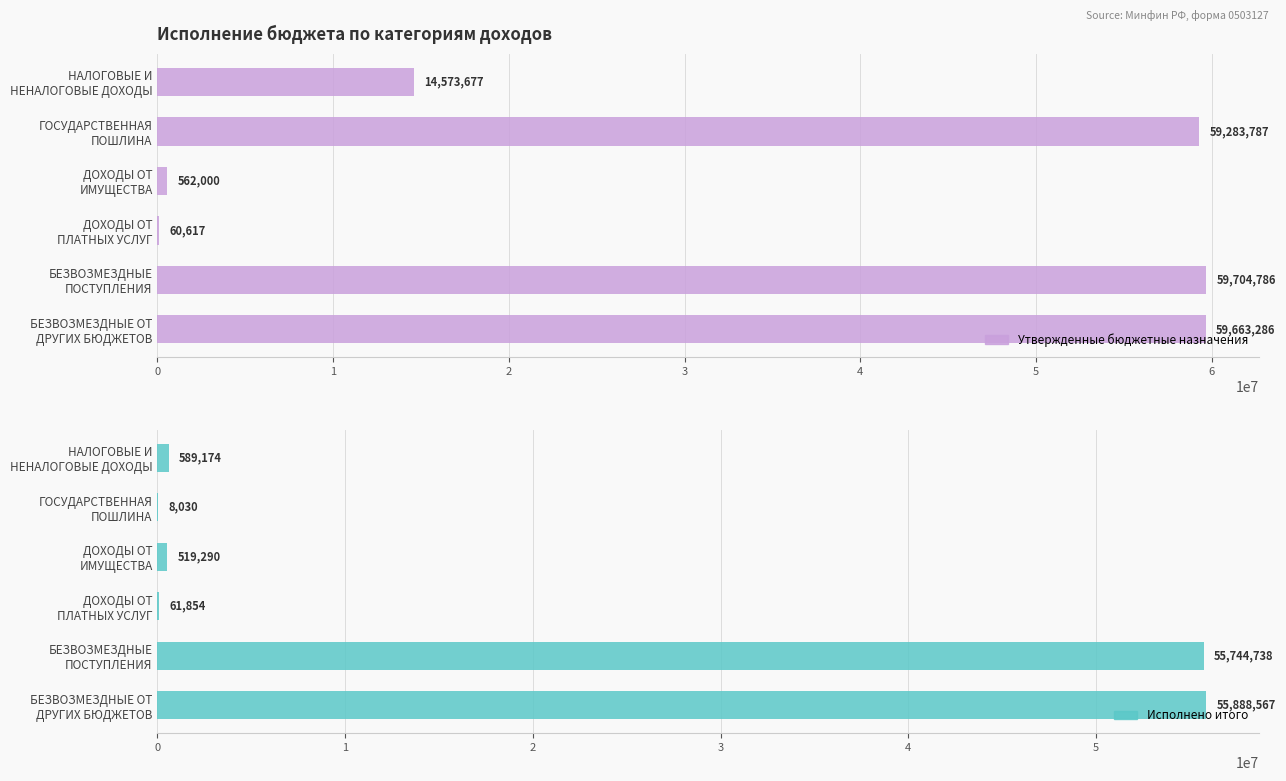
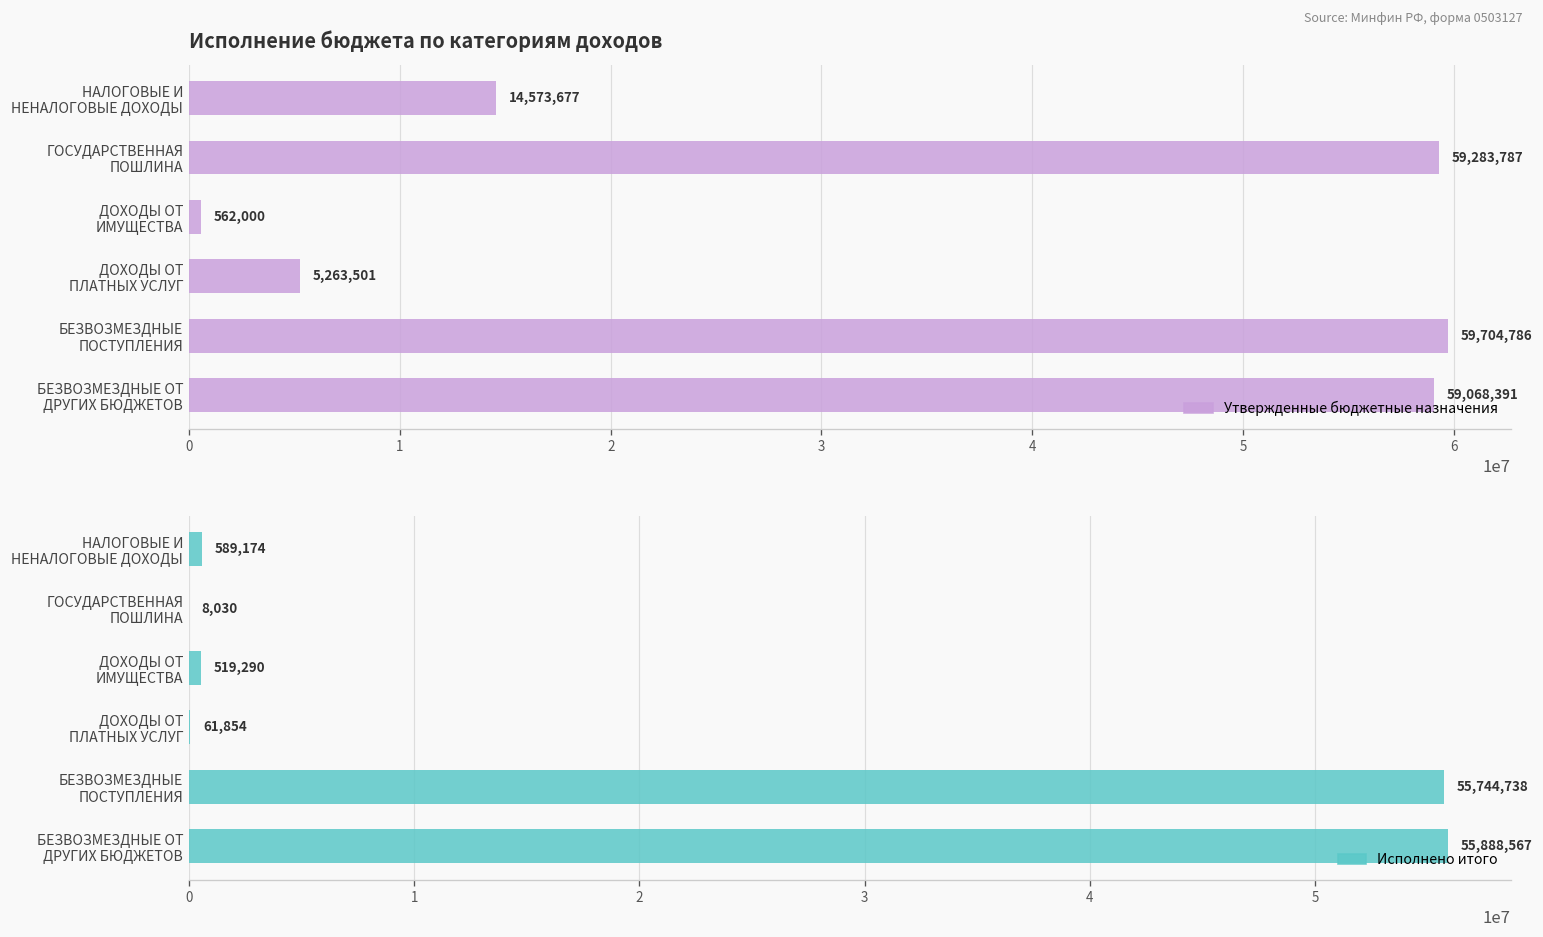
  {
    "Исполнение бюджета по категориям доходов": {
      "НАЛОГОВЫЕ И НЕНАЛОГОВЫЕ ДОХОДЫ": "14,573,677",
      "ГОСУДАРСТВЕННАЯ ПОШЛИНА": "59,283,787",
      "ДОХОДЫ ОТ ИМУЩЕСТВА": "562,000",
-     "ДОХОДЫ ОТ ПЛАТНЫХ УСЛУГ": "60,617",
+     "ДОХОДЫ ОТ ПЛАТНЫХ УСЛУГ": "5,263,501",
      "БЕЗВОЗМЕЗДНЫЕ ПОСТУПЛЕНИЯ": "59,704,786",
-     "БЕЗВОЗМЕЗДНЫЕ ОТ ДРУГИХ БЮДЖЕТОВ": "59,663,286"
+     "БЕЗВОЗМЕЗДНЫЕ ОТ ДРУГИХ БЮДЖЕТОВ": "59,068,391"
    }
  }
